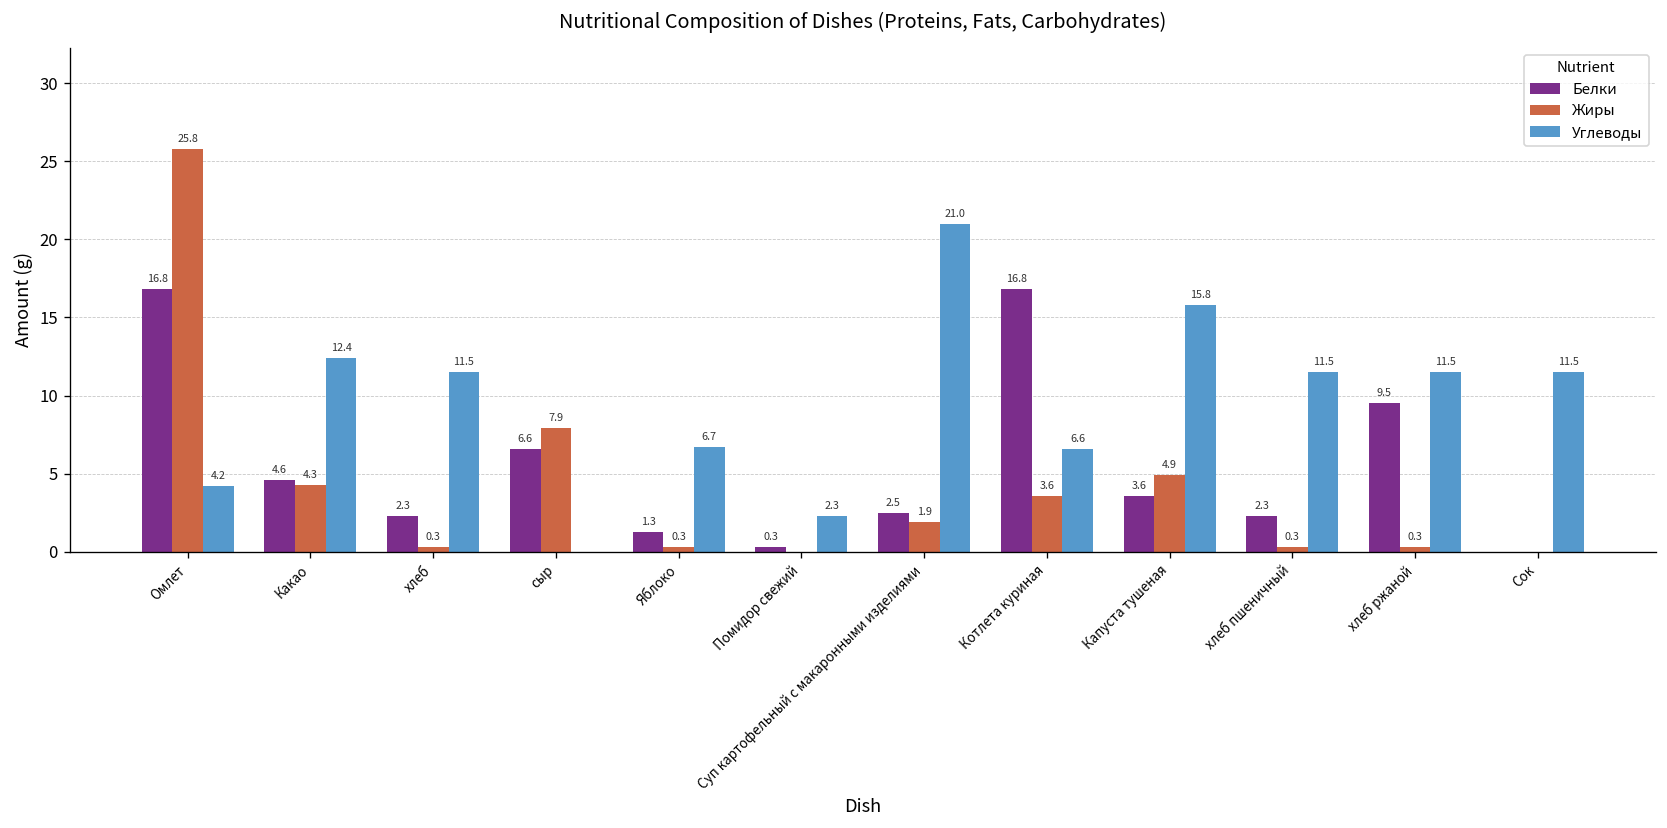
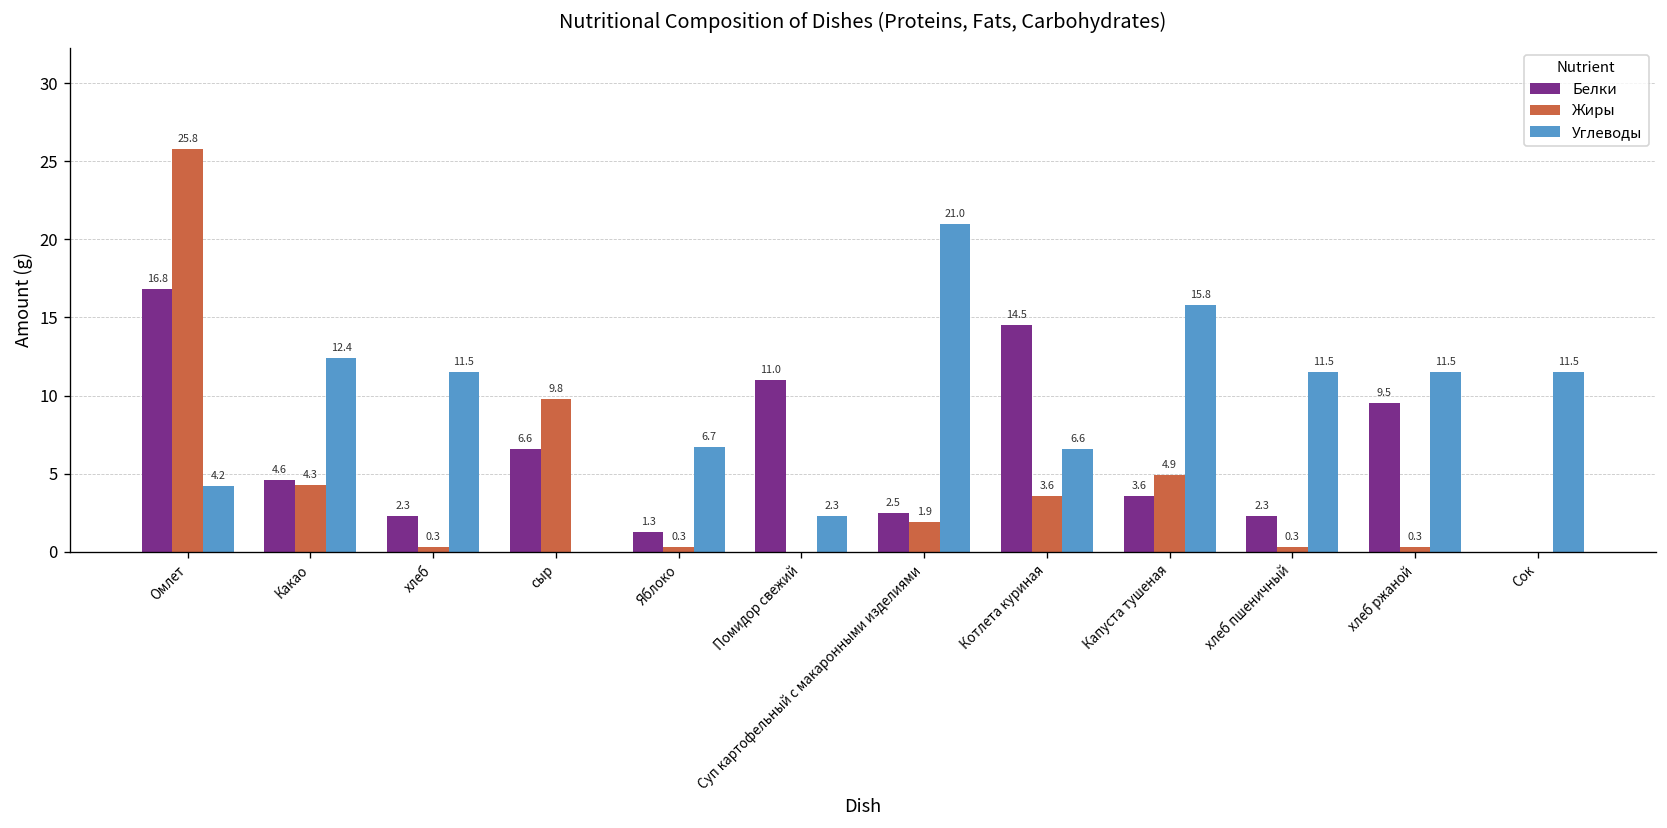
  {
    "Белки": {
      "Омлет": 16.8,
      "Какао": 4.6,
      "хлеб": 2.3,
      "сыр": 6.6,
      "Яблоко": 1.3,
-     "Помидор свежий": 0.3,
+     "Помидор свежий": 11.0,
      "Суп картофельный с макаронными изделиями": 2.5,
-     "Котлета куриная": 16.8,
+     "Котлета куриная": 14.5,
      "Капуста тушеная": 3.6,
      "хлеб пшеничный": 2.3,
      "хлеб ржаной": 9.5
    },
    "Жиры": {
      "Омлет": 25.8,
      "Какао": 4.3,
      "хлеб": 0.3,
-     "сыр": 7.9,
+     "сыр": 9.8,
      "Яблоко": 0.3,
      "Суп картофельный с макаронными изделиями": 1.9,
      "Котлета куриная": 3.6,
      "Капуста тушеная": 4.9,
      "хлеб пшеничный": 0.3,
      "хлеб ржаной": 0.3
    },
    "Углеводы": {
      "Омлет": 4.2,
      "Какао": 12.4,
      "хлеб": 11.5,
      "Яблоко": 6.7,
      "Помидор свежий": 2.3,
      "Суп картофельный с макаронными изделиями": 21.0,
      "Котлета куриная": 6.6,
      "Капуста тушеная": 15.8,
      "хлеб пшеничный": 11.5,
      "хлеб ржаной": 11.5,
      "Сок": 11.5
    }
  }
